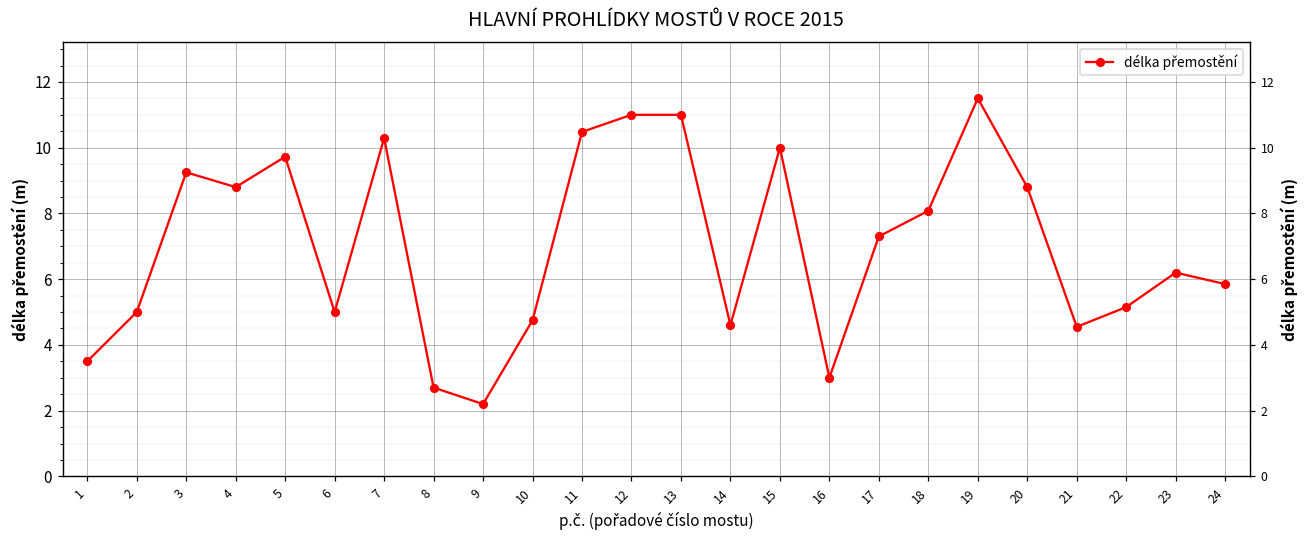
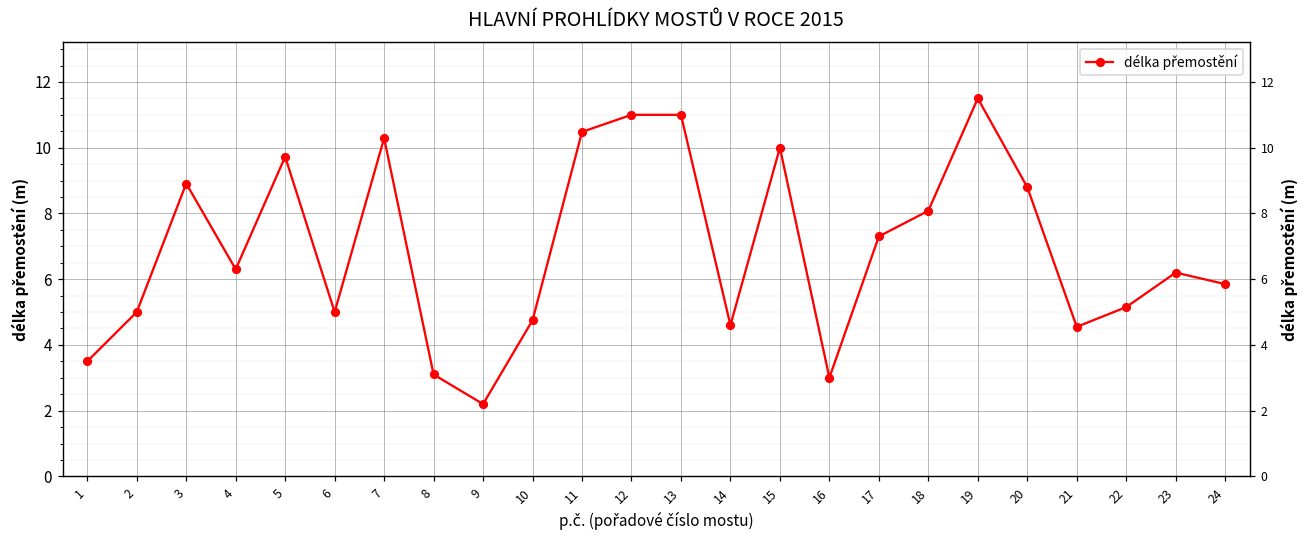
  {
    "1": 3.5,
    "2": 5.0,
-   "3": 9.3,
-   "4": 8.8,
+   "3": 8.9,
+   "4": 6.3,
    "5": 9.7,
    "6": 5.0,
    "7": 10.3,
-   "8": 2.7,
+   "8": 3.1,
    "9": 2.2,
    "10": 4.8,
    "11": 10.5,
    "12": 11.0,
    "13": 11.0,
    "14": 4.6,
    "15": 10.0,
    "16": 3.0,
    "17": 7.3,
    "18": 8.1,
    "19": 11.5,
    "20": 8.8,
    "21": 4.6,
    "22": 5.2,
    "23": 6.2,
    "24": 5.9
  }
